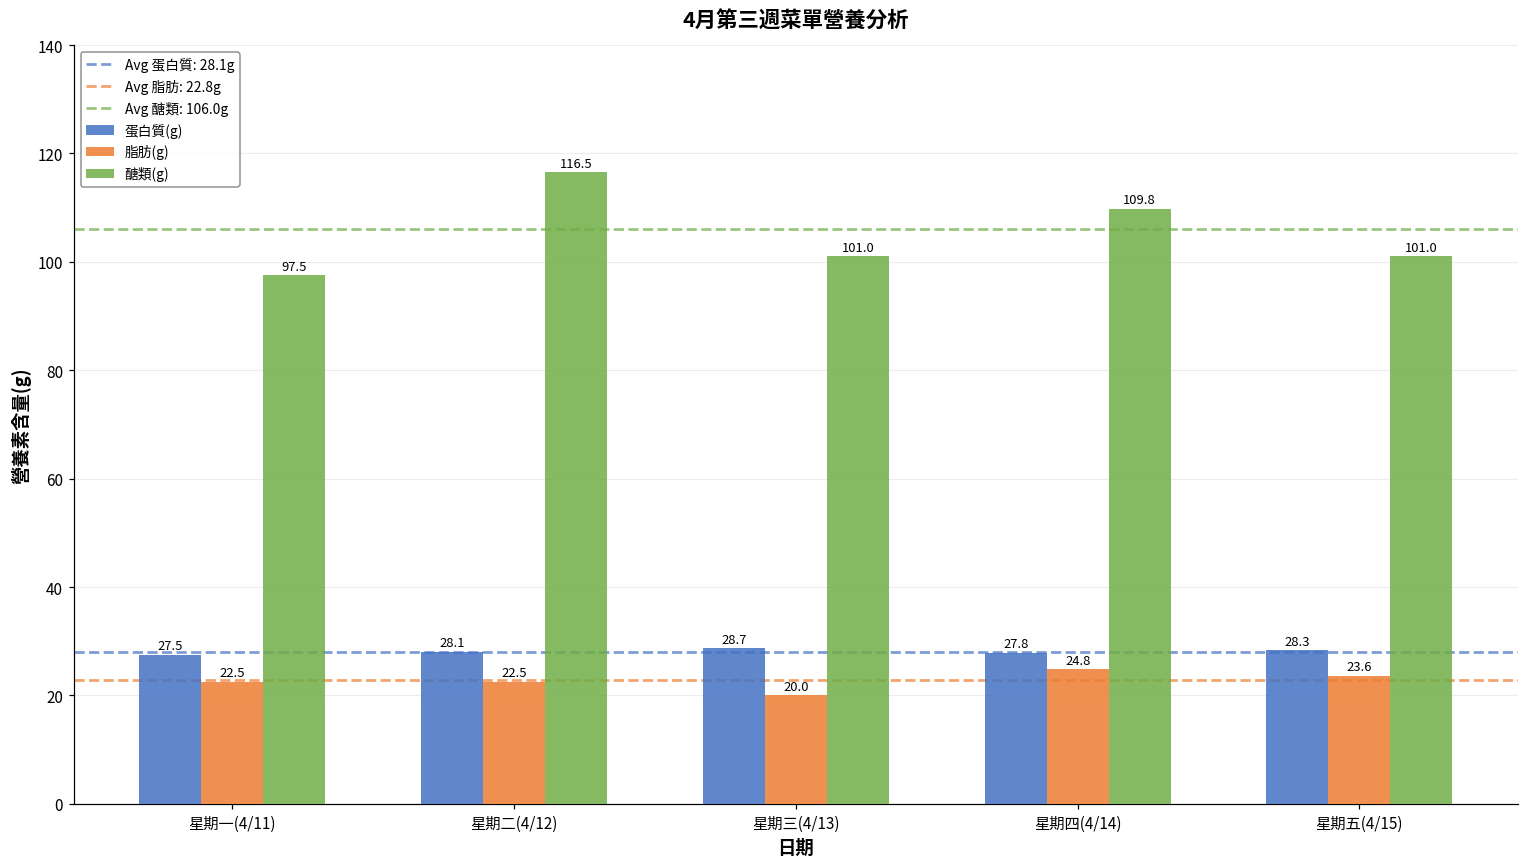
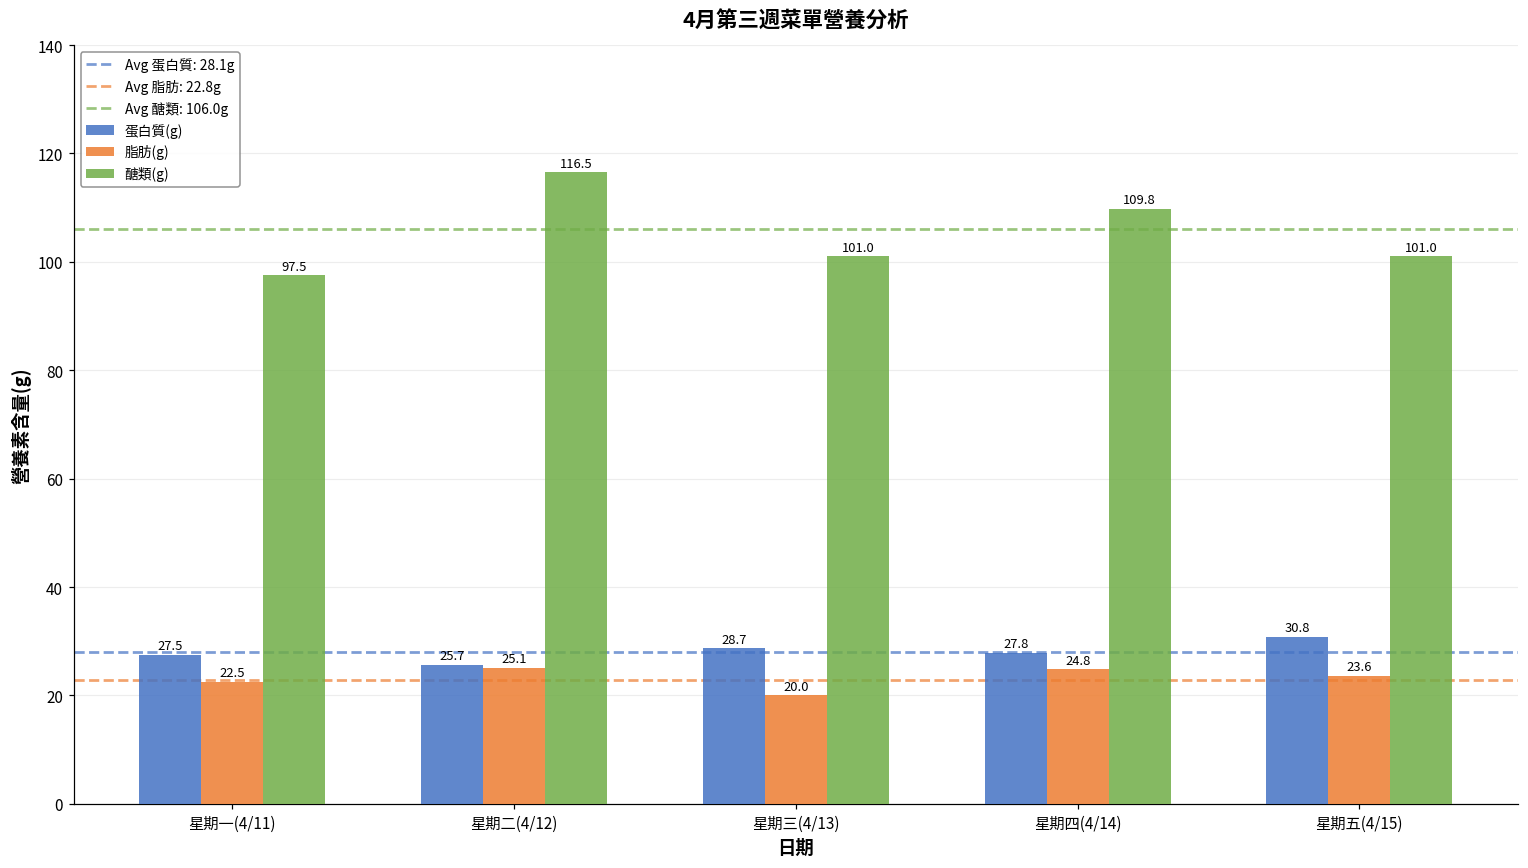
  {
    "蛋白質(g)": {
      "星期一(4/11)": 27.5,
-     "星期二(4/12)": 28.1,
+     "星期二(4/12)": 25.7,
      "星期三(4/13)": 28.7,
      "星期四(4/14)": 27.8,
-     "星期五(4/15)": 28.3
+     "星期五(4/15)": 30.8
    },
    "脂肪(g)": {
      "星期一(4/11)": 22.5,
-     "星期二(4/12)": 22.5,
+     "星期二(4/12)": 25.1,
      "星期三(4/13)": 20.0,
      "星期四(4/14)": 24.8,
      "星期五(4/15)": 23.6
    },
    "醣類(g)": {
      "星期一(4/11)": 97.5,
      "星期二(4/12)": 116.5,
      "星期三(4/13)": 101.0,
      "星期四(4/14)": 109.8,
      "星期五(4/15)": 101.0
    }
  }
